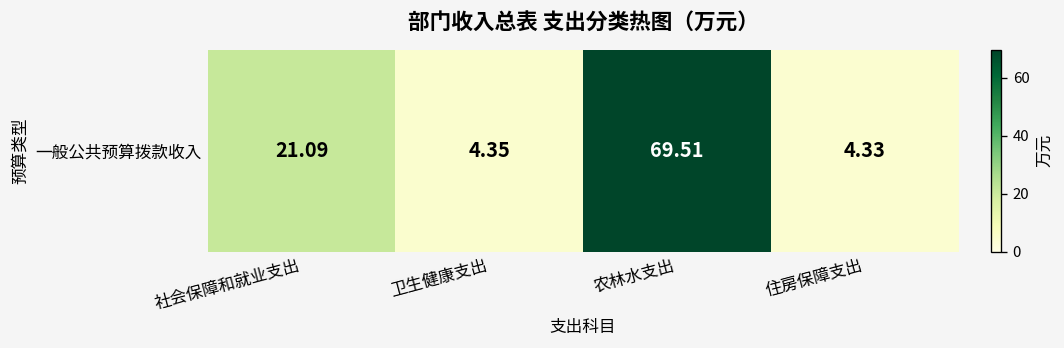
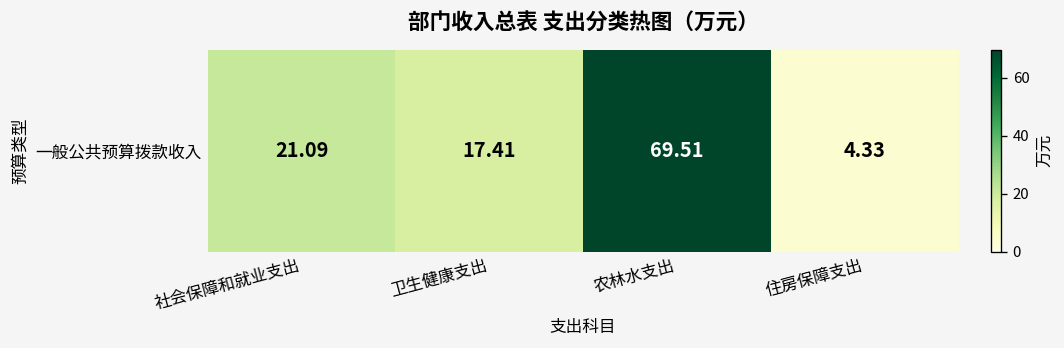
  {
    "一般公共预算拨款收入": {
      "社会保障和就业支出": 21.09,
-     "卫生健康支出": 4.35,
+     "卫生健康支出": 17.41,
      "农林水支出": 69.51,
      "住房保障支出": 4.33
    }
  }
